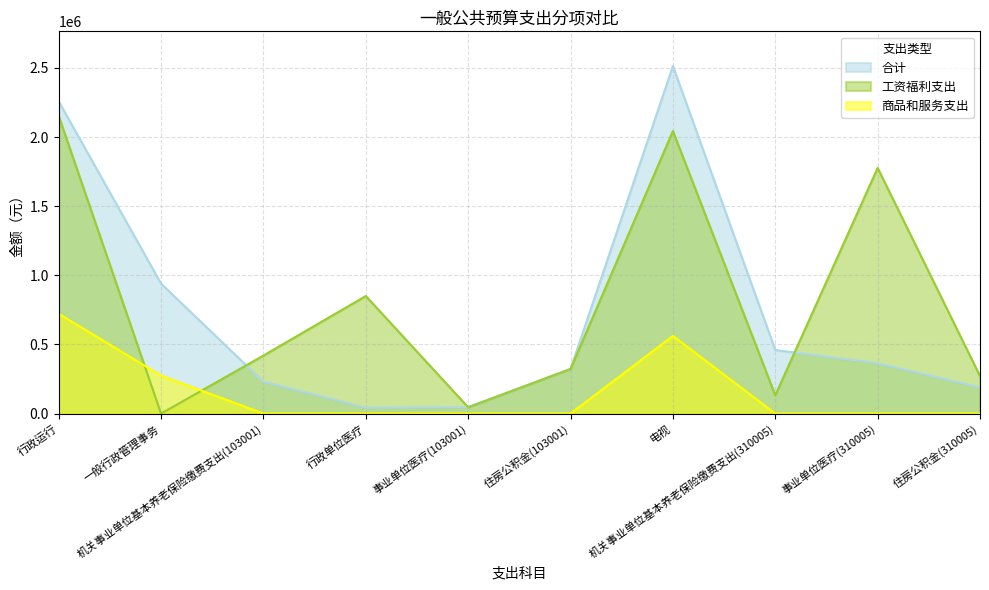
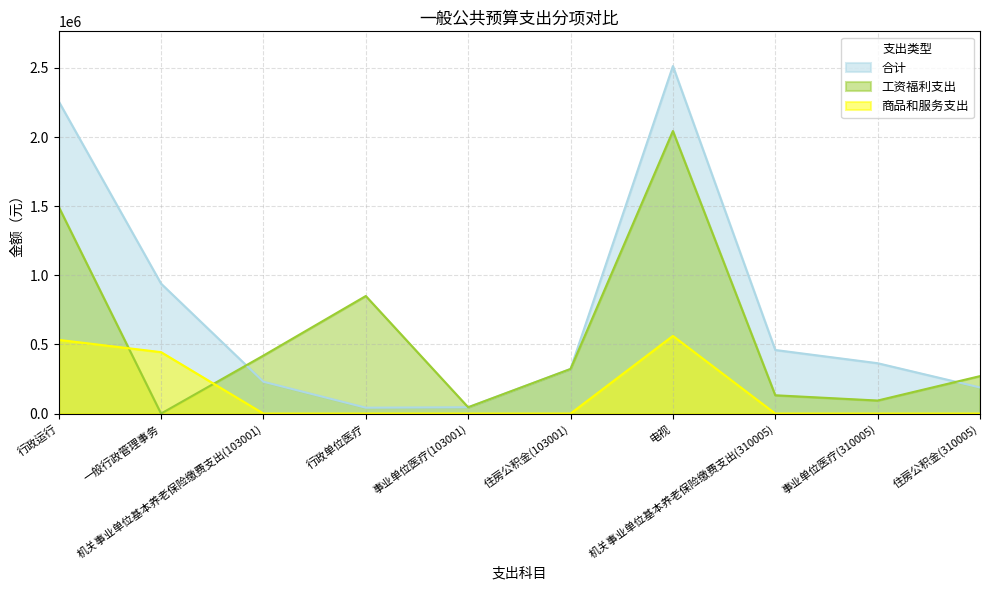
  {
    "合计": {
      "行政运行": 2260000,
      "一般行政管理事务": 940000,
      "机关事业单位基本养老保险缴费支出(103001)": 230000,
      "行政单位医疗": 40000,
      "电视": 2510000,
      "机关事业单位基本养老保险缴费支出(310005)": 460000,
      "事业单位医疗(310005)": 360000,
      "住房公积金(310005)": 190000
    },
    "工资福利支出": {
-     "行政运行": 2150000,
+     "行政运行": 1500000,
      "一般行政管理事务": 0,
      "机关事业单位基本养老保险缴费支出(103001)": 420000,
      "行政单位医疗": 850000,
      "电视": 2040000,
      "机关事业单位基本养老保险缴费支出(310005)": 130000,
-     "事业单位医疗(310005)": 1780000,
+     "事业单位医疗(310005)": 90000,
      "住房公积金(310005)": 270000
    },
    "商品和服务支出": {
-     "行政运行": 720000,
-     "一般行政管理事务": 270000,
+     "行政运行": 530000,
+     "一般行政管理事务": 440000,
      "机关事业单位基本养老保险缴费支出(103001)": 0,
      "行政单位医疗": 0,
      "事业单位医疗(103001)": 0,
      "住房公积金(103001)": 0,
      "电视": 560000,
      "机关事业单位基本养老保险缴费支出(310005)": 0,
      "事业单位医疗(310005)": 0,
      "住房公积金(310005)": 0
    }
  }
